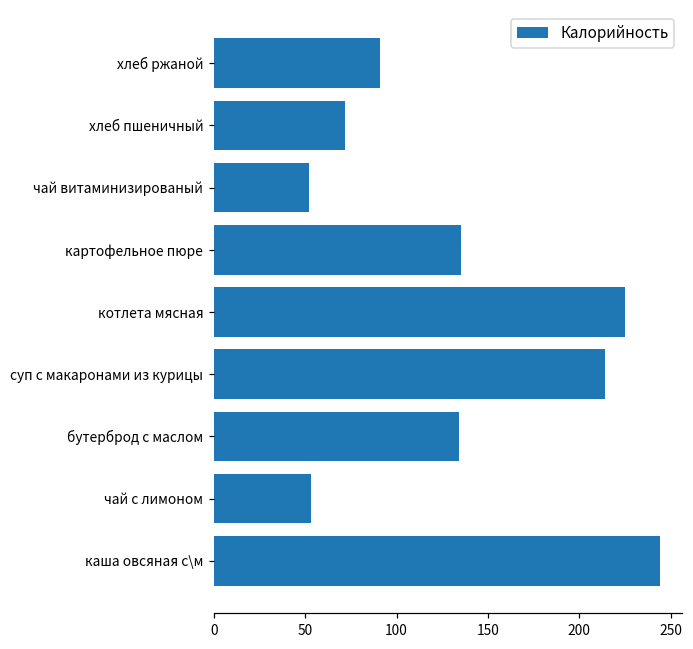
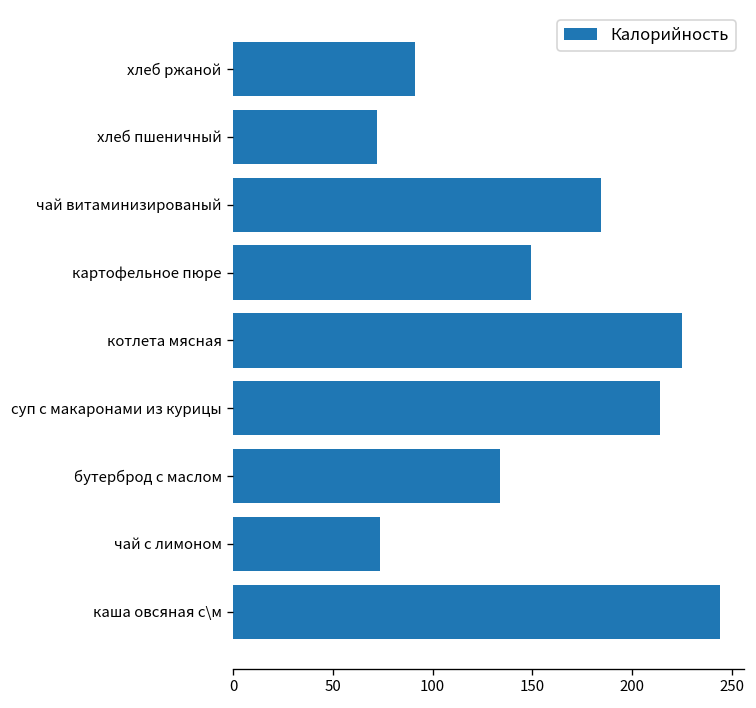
  {
    "хлеб ржаной": 91,
    "хлеб пшеничный": 72,
-   "чай витаминизированый": 52,
-   "картофельное пюре": 135,
+   "чай витаминизированый": 184,
+   "картофельное пюре": 149,
    "котлета мясная": 225,
    "суп с макаронами из курицы": 214,
    "бутерброд с маслом": 134,
-   "чай с лимоном": 53,
+   "чай с лимоном": 74,
    "каша овсяная с\\м": 244
  }
